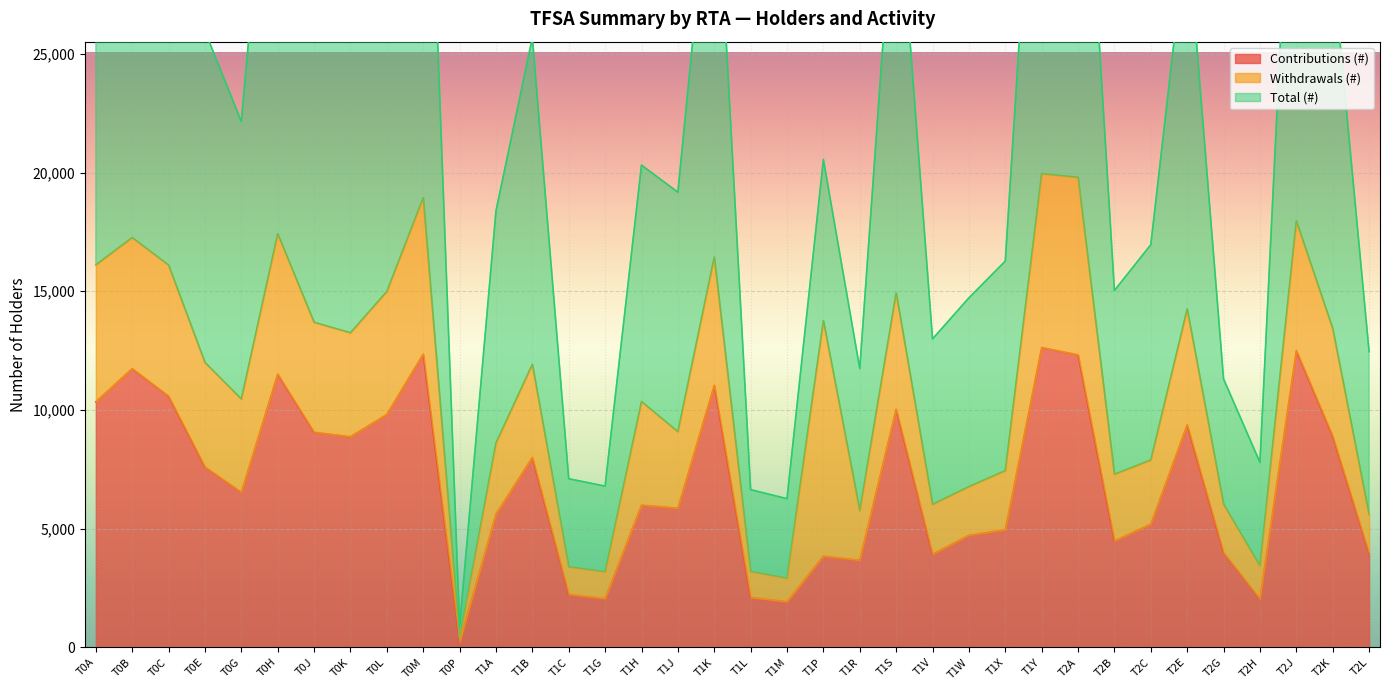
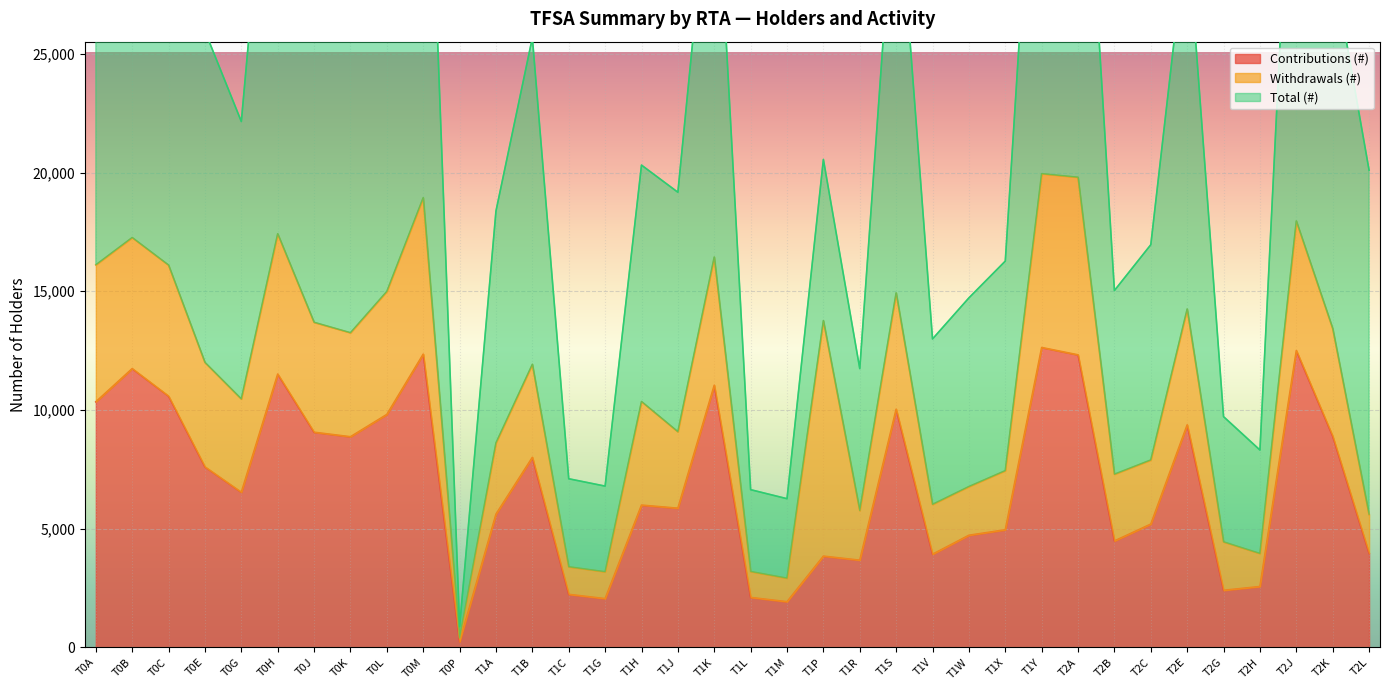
  {
    "Contributions (#)": {
      "T0A": "10,300",
      "T0B": "11,700",
      "T0C": "10,600",
      "T0E": "7,600",
      "T0G": "6,500",
      "T0H": "11,500",
      "T0J": "9,100",
      "T0K": "8,900",
      "T0L": "9,800",
      "T0M": "12,400",
      "T0P": "200",
      "T1A": "5,600",
      "T1B": "8,000",
      "T1C": "2,200",
      "T1G": "2,100",
      "T1H": "6,000",
      "T1J": "5,900",
      "T1K": "11,000",
      "T1L": "2,100",
      "T1M": "1,900",
      "T1P": "3,800",
      "T1R": "3,700",
      "T1S": "10,000",
      "T1V": "3,900",
      "T1W": "4,700",
      "T1X": "5,000",
      "T1Y": "12,600",
      "T2A": "12,300",
      "T2B": "4,500",
      "T2C": "5,200",
      "T2E": "9,400",
-     "T2G": "4,000",
-     "T2H": "2,000",
+     "T2G": "2,400",
+     "T2H": "2,600",
      "T2J": "12,500",
      "T2K": "8,900",
      "T2L": "4,000"
    },
    "Withdrawals (#)": {
      "T0A": "5,800",
      "T0B": "5,500",
      "T0C": "5,500",
      "T0E": "4,400",
      "T0G": "3,900",
      "T0H": "5,900",
      "T0J": "4,600",
      "T0K": "4,400",
      "T0L": "5,200",
      "T0M": "6,600",
      "T0P": "200",
      "T1A": "3,000",
      "T1B": "3,900",
      "T1C": "1,200",
      "T1G": "1,100",
      "T1H": "4,400",
      "T1J": "3,200",
      "T1K": "5,400",
      "T1L": "1,100",
      "T1M": "1,000",
      "T1P": "9,900",
      "T1R": "2,100",
      "T1S": "4,900",
      "T1V": "2,100",
      "T1W": "2,100",
      "T1X": "2,500",
      "T1Y": "7,300",
      "T2A": "7,500",
      "T2B": "2,800",
      "T2C": "2,700",
      "T2E": "4,900",
      "T2G": "2,000",
      "T2H": "1,400",
      "T2J": "5,500",
      "T2K": "4,500",
      "T2L": "1,600"
    },
    "Total (#)": {
      "T0G": "11,700",
      "T0P": "500",
      "T1A": "9,800",
      "T1C": "3,700",
      "T1G": "3,600",
      "T1H": "10,000",
      "T1J": "10,100",
      "T1L": "3,500",
      "T1M": "3,400",
      "T1P": "6,800",
      "T1R": "6,000",
      "T1V": "7,000",
      "T1W": "8,000",
      "T1X": "8,800",
      "T2B": "7,700",
      "T2C": "9,100",
      "T2G": "5,300",
      "T2H": "4,400",
-     "T2L": "6,900"
+     "T2L": "14,500"
    }
  }
